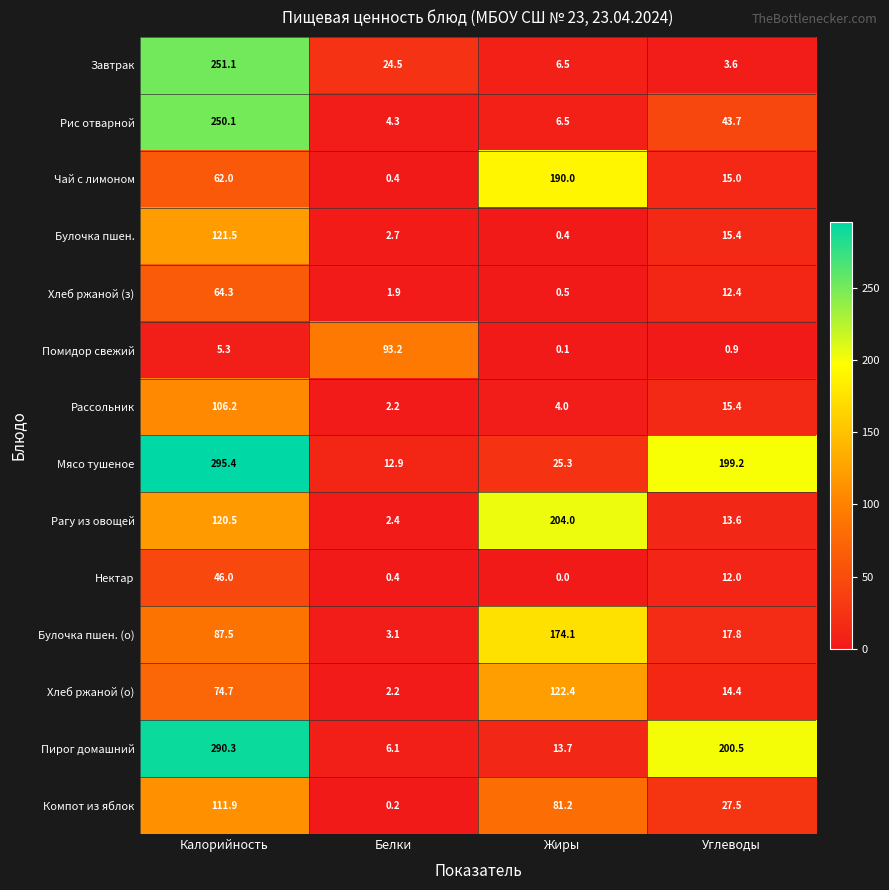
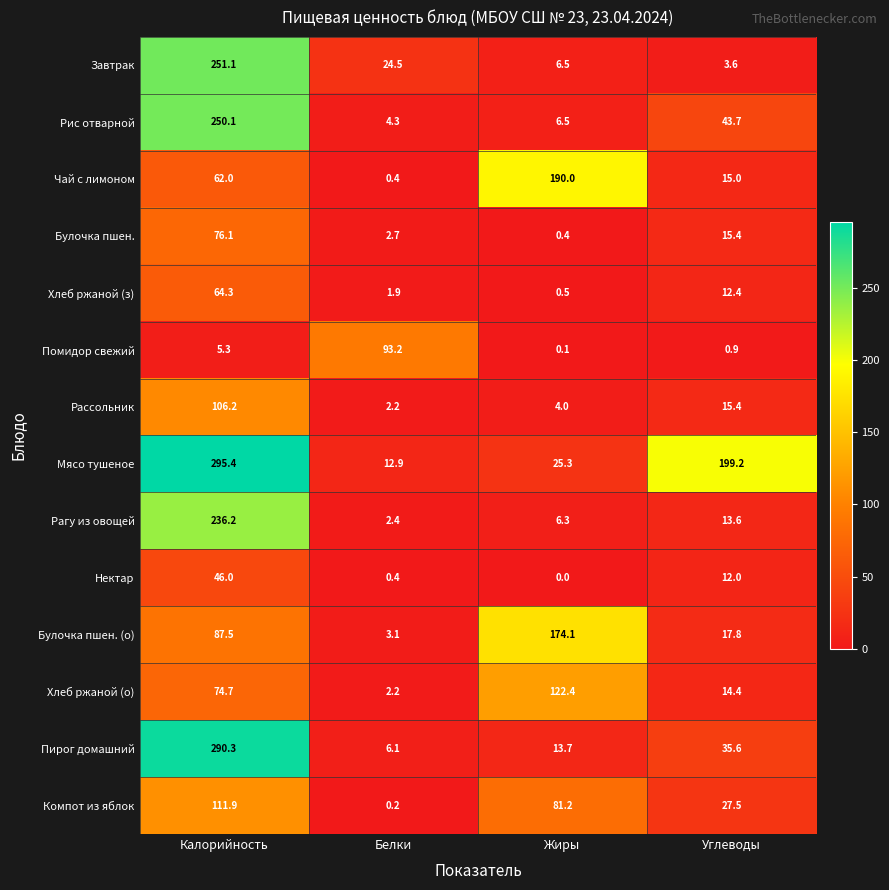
  {
    "Завтрак": {
      "Калорийность": 251.1,
      "Белки": 24.5,
      "Жиры": 6.5,
      "Углеводы": 3.6
    },
    "Рис отварной": {
      "Калорийность": 250.1,
      "Белки": 4.3,
      "Жиры": 6.5,
      "Углеводы": 43.7
    },
    "Чай с лимоном": {
      "Калорийность": 62.0,
      "Белки": 0.4,
      "Жиры": 190.0,
      "Углеводы": 15.0
    },
    "Булочка пшен.": {
-     "Калорийность": 121.5,
+     "Калорийность": 76.1,
      "Белки": 2.7,
      "Жиры": 0.4,
      "Углеводы": 15.4
    },
    "Хлеб ржаной (з)": {
      "Калорийность": 64.3,
      "Белки": 1.9,
      "Жиры": 0.5,
      "Углеводы": 12.4
    },
    "Помидор свежий": {
      "Калорийность": 5.3,
      "Белки": 93.2,
      "Жиры": 0.1,
      "Углеводы": 0.9
    },
    "Рассольник": {
      "Калорийность": 106.2,
      "Белки": 2.2,
      "Жиры": 4.0,
      "Углеводы": 15.4
    },
    "Мясо тушеное": {
      "Калорийность": 295.4,
      "Белки": 12.9,
      "Жиры": 25.3,
      "Углеводы": 199.2
    },
    "Рагу из овощей": {
-     "Калорийность": 120.5,
+     "Калорийность": 236.2,
      "Белки": 2.4,
-     "Жиры": 204.0,
+     "Жиры": 6.3,
      "Углеводы": 13.6
    },
    "Нектар": {
      "Калорийность": 46.0,
      "Белки": 0.4,
      "Жиры": 0.0,
      "Углеводы": 12.0
    },
    "Булочка пшен. (о)": {
      "Калорийность": 87.5,
      "Белки": 3.1,
      "Жиры": 174.1,
      "Углеводы": 17.8
    },
    "Хлеб ржаной (о)": {
      "Калорийность": 74.7,
      "Белки": 2.2,
      "Жиры": 122.4,
      "Углеводы": 14.4
    },
    "Пирог домашний": {
      "Калорийность": 290.3,
      "Белки": 6.1,
      "Жиры": 13.7,
-     "Углеводы": 200.5
+     "Углеводы": 35.6
    },
    "Компот из яблок": {
      "Калорийность": 111.9,
      "Белки": 0.2,
      "Жиры": 81.2,
      "Углеводы": 27.5
    }
  }
